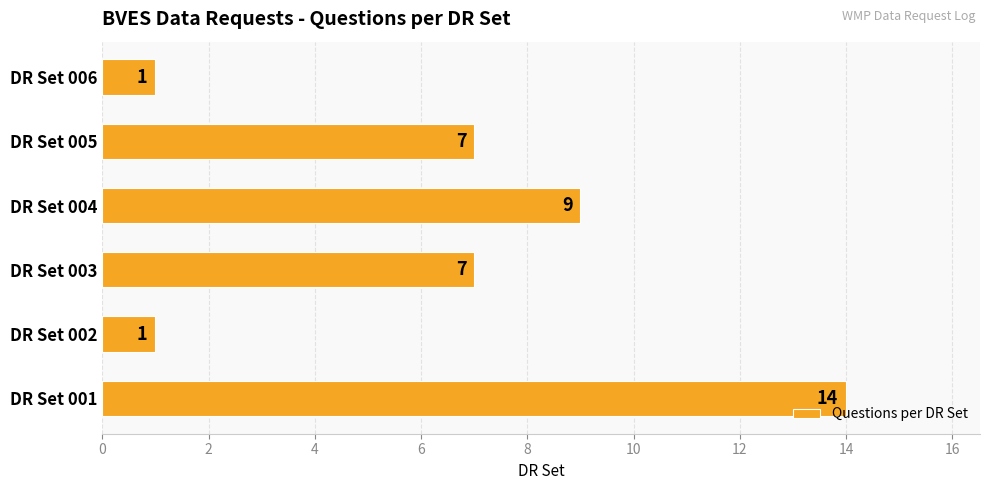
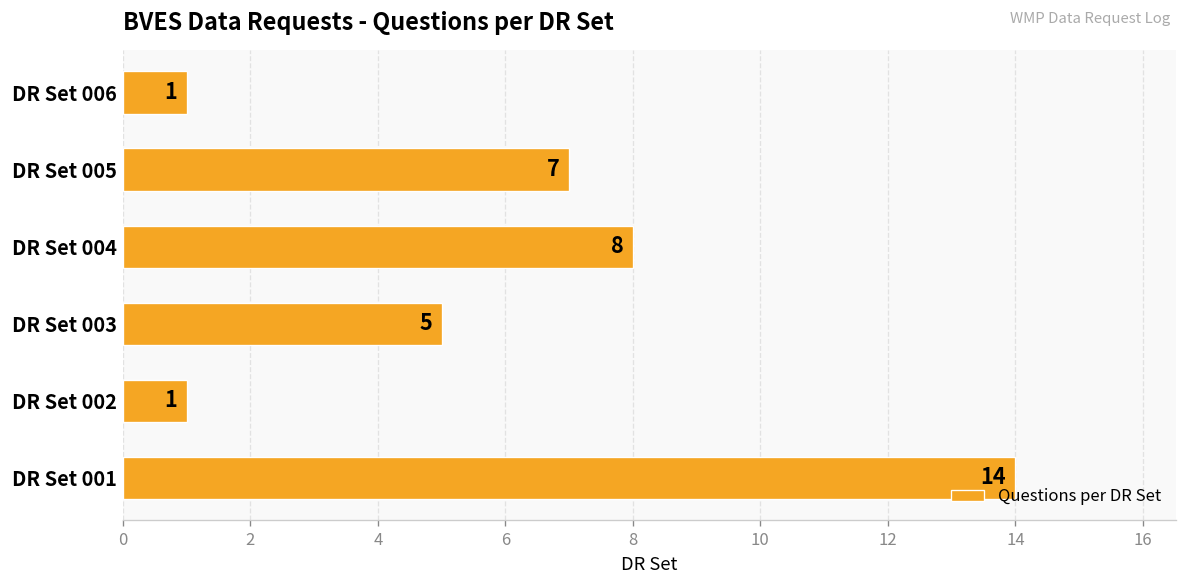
  {
    "DR Set 006": 1,
    "DR Set 005": 7,
-   "DR Set 004": 9,
-   "DR Set 003": 7,
+   "DR Set 004": 8,
+   "DR Set 003": 5,
    "DR Set 002": 1,
    "DR Set 001": 14
  }
